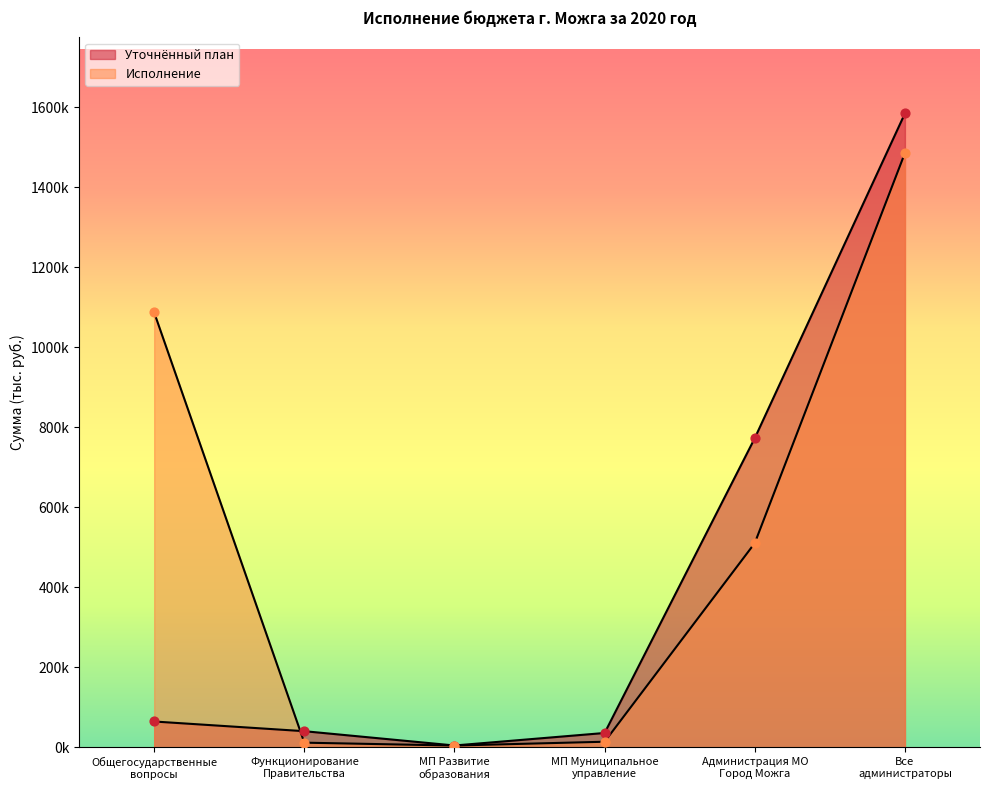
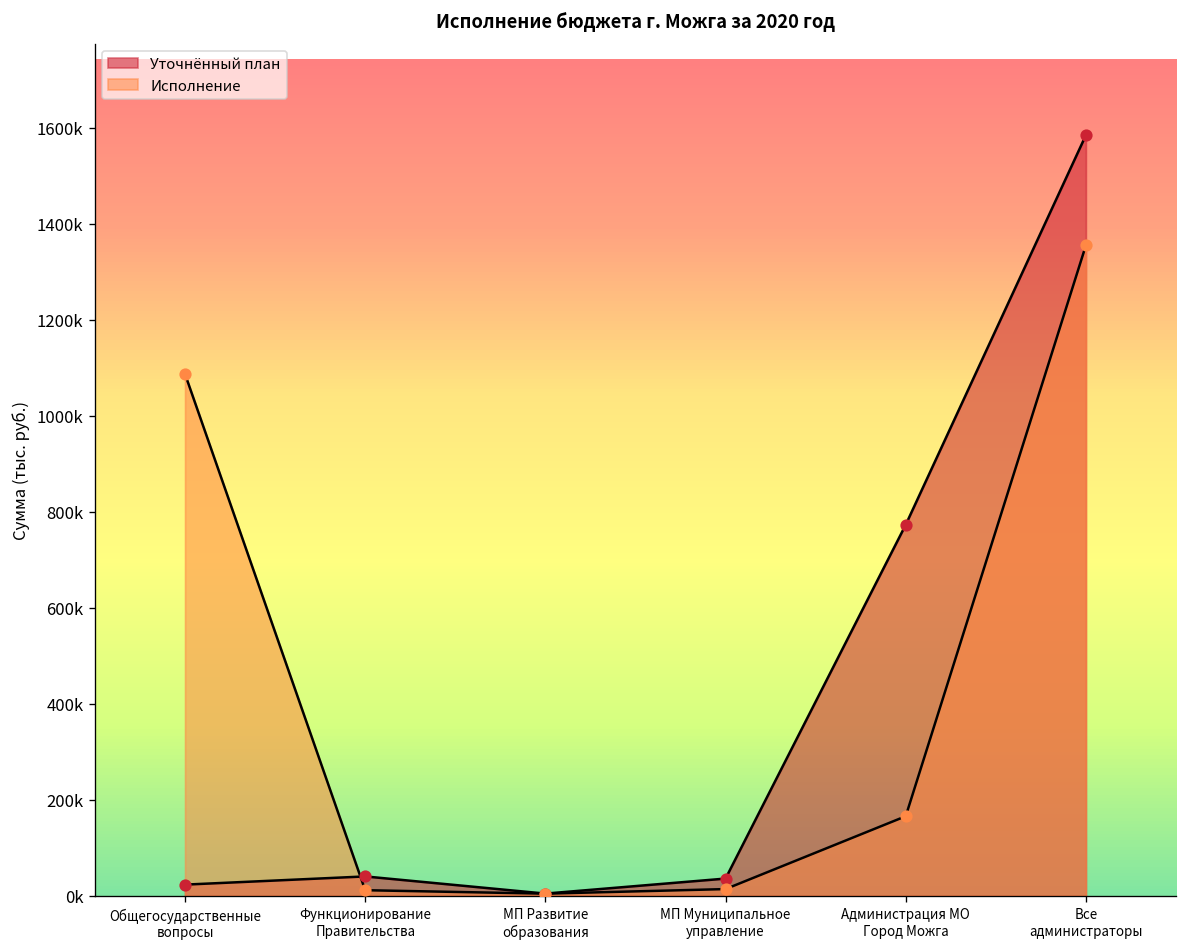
  {
    "Уточнённый план": {
-     "Общегосударственные вопросы": 60000,
+     "Общегосударственные вопросы": 20000,
      "Функционирование Правительства": 40000,
      "МП Муниципальное управление": 40000,
      "Администрация МО Город Можга": 770000,
      "Все администраторы": 1590000
    },
    "Исполнение": {
      "Общегосударственные вопросы": 1090000,
      "Функционирование Правительства": 10000,
      "МП Муниципальное управление": 10000,
-     "Администрация МО Город Можга": 510000,
-     "Все администраторы": 1490000
+     "Администрация МО Город Можга": 170000,
+     "Все администраторы": 1360000
    }
  }
